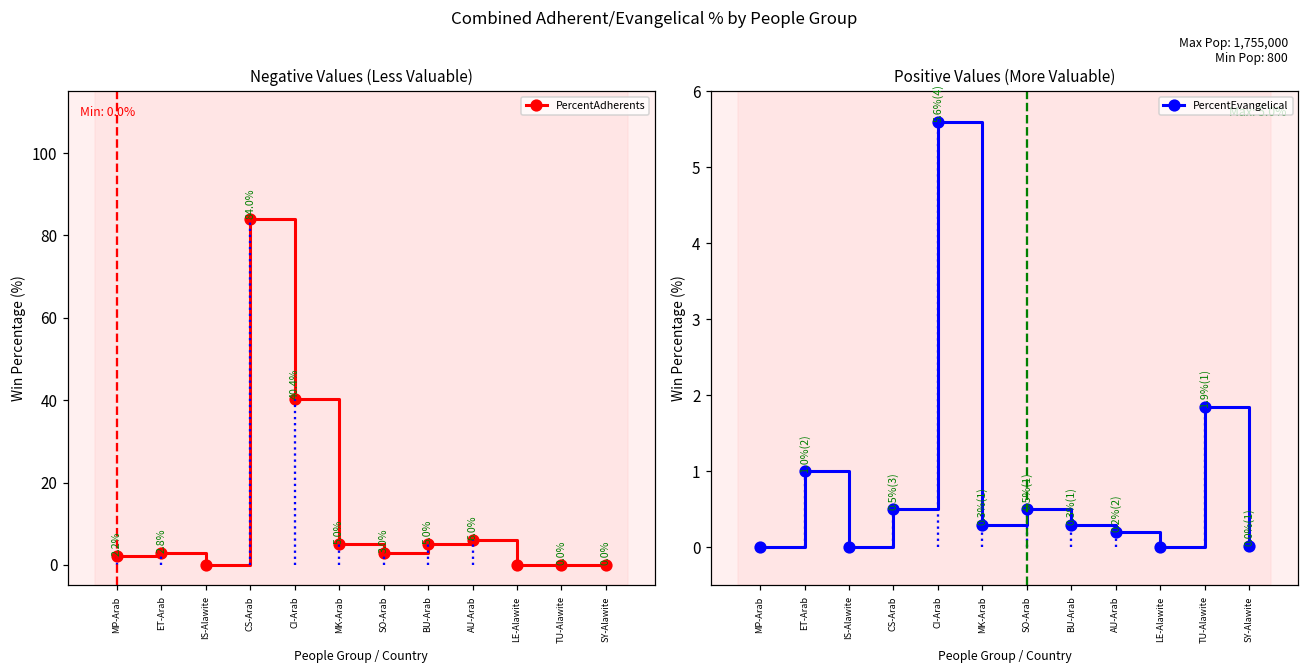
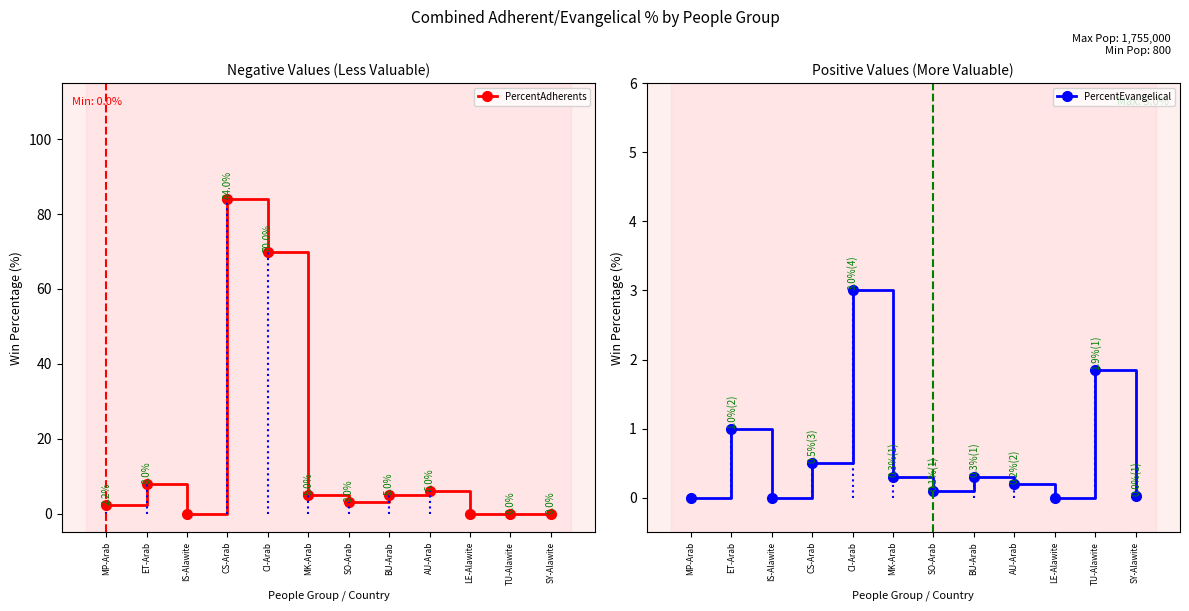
  {
    "Negative Values (Less Valuable)": {
      "MP-Arab": "2.2%",
-     "ET-Arab": "2.8%",
+     "ET-Arab": "8.0%",
      "CS-Arab": "84.0%",
-     "CI-Arab": "40.4%",
+     "CI-Arab": "70.0%",
      "MK-Arab": "5.0%",
      "SO-Arab": "3.0%",
      "BU-Arab": "5.0%",
      "AU-Arab": "6.0%",
      "TU-Alawite": "0.0%",
      "SY-Alawite": "0.0%"
    },
    "Positive Values (More Valuable)": {
      "ET-Arab": "1.0%(2)",
      "CS-Arab": "0.5%(3)",
-     "CI-Arab": "5.6%(4)",
+     "CI-Arab": "3.0%(4)",
      "MK-Arab": "0.3%(1)",
-     "SO-Arab": "0.5%(1)",
+     "SO-Arab": "0.1%(1)",
      "BU-Arab": "0.3%(1)",
      "AU-Arab": "0.2%(2)",
      "TU-Alawite": "1.9%(1)",
      "SY-Alawite": "0.0%(1)"
    }
  }
